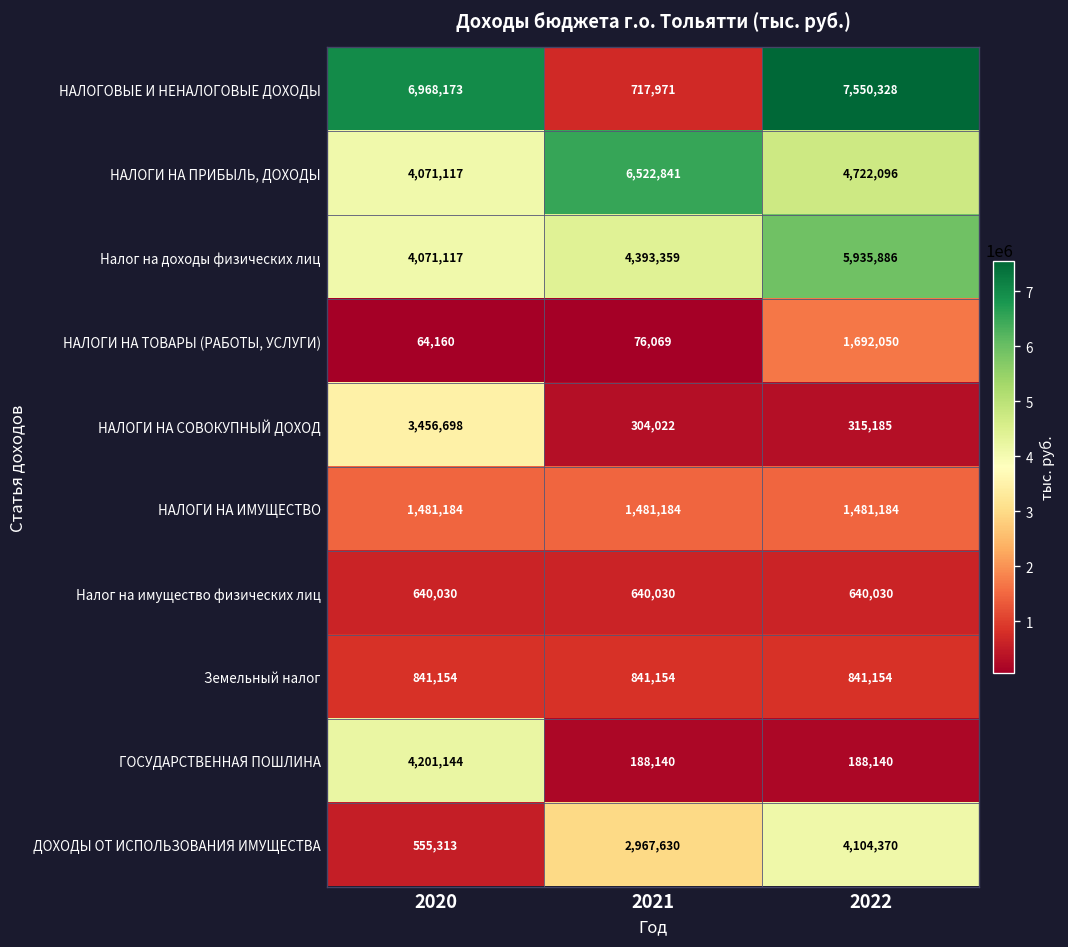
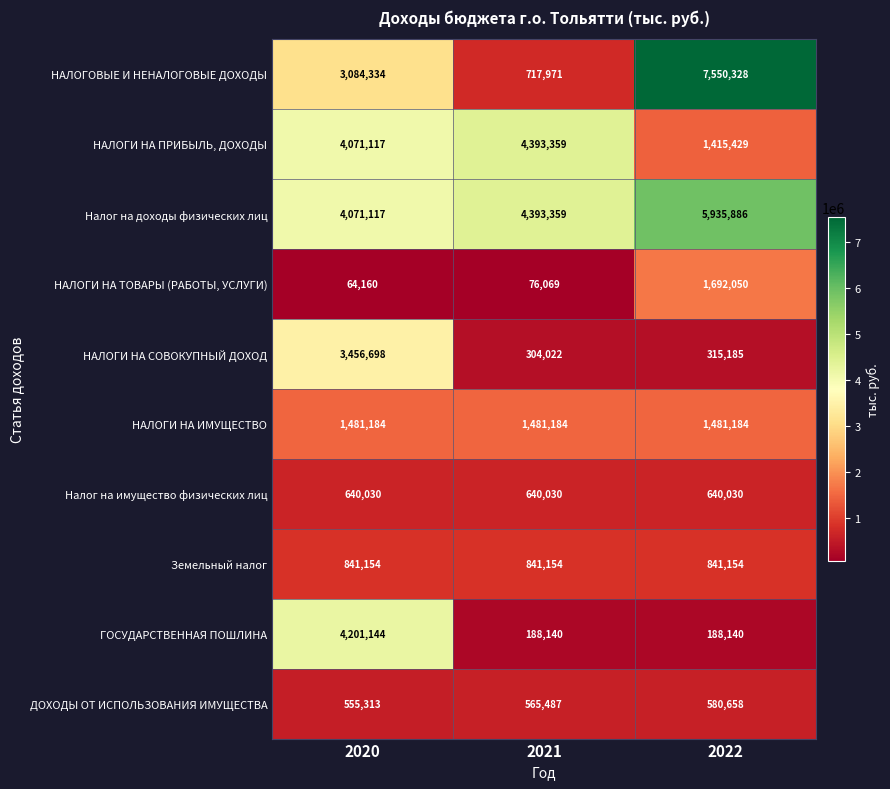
  {
    "НАЛОГОВЫЕ И НЕНАЛОГОВЫЕ ДОХОДЫ": {
-     "2020": "6,968,173",
+     "2020": "3,084,334",
      "2021": "717,971",
      "2022": "7,550,328"
    },
    "НАЛОГИ НА ПРИБЫЛЬ, ДОХОДЫ": {
      "2020": "4,071,117",
-     "2021": "6,522,841",
-     "2022": "4,722,096"
+     "2021": "4,393,359",
+     "2022": "1,415,429"
    },
    "Налог на доходы физических лиц": {
      "2020": "4,071,117",
      "2021": "4,393,359",
      "2022": "5,935,886"
    },
    "НАЛОГИ НА ТОВАРЫ (РАБОТЫ, УСЛУГИ)": {
      "2020": "64,160",
      "2021": "76,069",
      "2022": "1,692,050"
    },
    "НАЛОГИ НА СОВОКУПНЫЙ ДОХОД": {
      "2020": "3,456,698",
      "2021": "304,022",
      "2022": "315,185"
    },
    "НАЛОГИ НА ИМУЩЕСТВО": {
      "2020": "1,481,184",
      "2021": "1,481,184",
      "2022": "1,481,184"
    },
    "Налог на имущество физических лиц": {
      "2020": "640,030",
      "2021": "640,030",
      "2022": "640,030"
    },
    "Земельный налог": {
      "2020": "841,154",
      "2021": "841,154",
      "2022": "841,154"
    },
    "ГОСУДАРСТВЕННАЯ ПОШЛИНА": {
      "2020": "4,201,144",
      "2021": "188,140",
      "2022": "188,140"
    },
    "ДОХОДЫ ОТ ИСПОЛЬЗОВАНИЯ ИМУЩЕСТВА": {
      "2020": "555,313",
-     "2021": "2,967,630",
-     "2022": "4,104,370"
+     "2021": "565,487",
+     "2022": "580,658"
    }
  }
